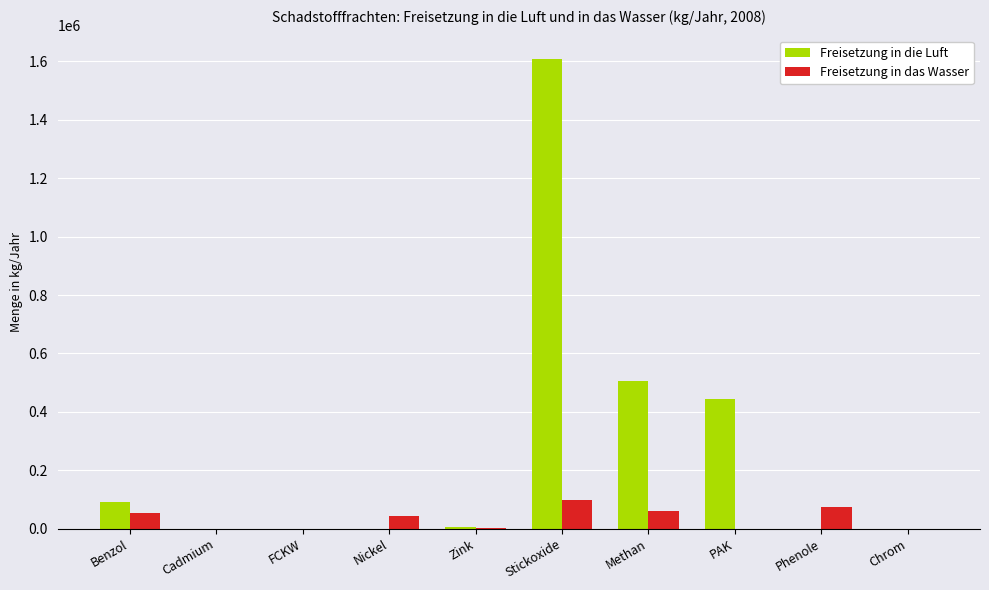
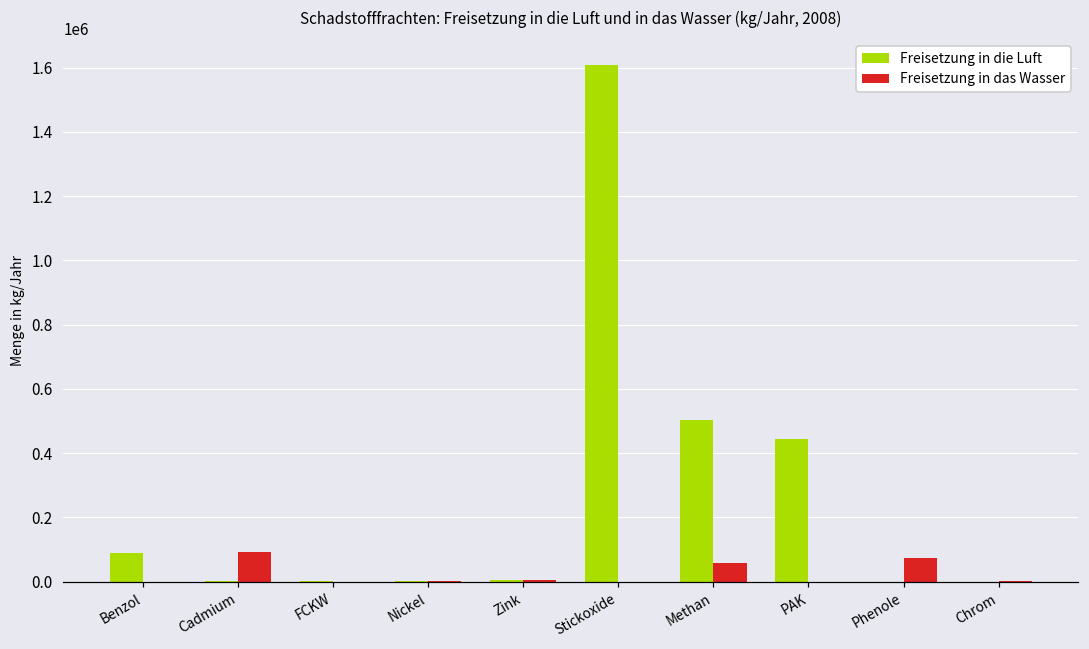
  {
    "Freisetzung in die Luft": {
      "Benzol": 90000,
      "Stickoxide": 1610000,
      "Methan": 500000,
      "PAK": 440000,
      "Phenole": 0,
      "Chrom": 0
    },
    "Freisetzung in das Wasser": {
-     "Benzol": 50000,
-     "Cadmium": 0,
+     "Benzol": 0,
+     "Cadmium": 90000,
      "FCKW": 0,
-     "Nickel": 40000,
-     "Stickoxide": 100000,
+     "Nickel": 0,
+     "Stickoxide": 0,
      "Methan": 60000,
      "PAK": 0,
      "Phenole": 70000
    }
  }
